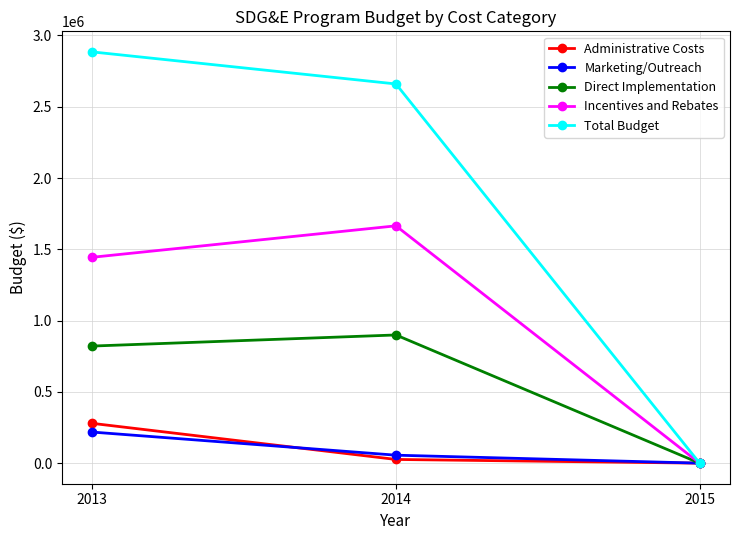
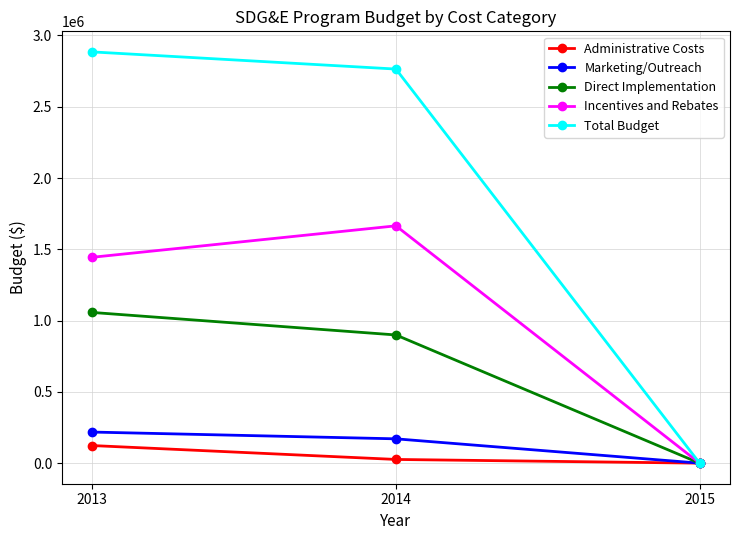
  {
    "Administrative Costs": {
-     "2013": 280000,
+     "2013": 120000,
      "2014": 30000
    },
    "Marketing/Outreach": {
      "2013": 220000,
-     "2014": 60000
+     "2014": 170000
    },
    "Direct Implementation": {
-     "2013": 820000,
+     "2013": 1060000,
      "2014": 900000
    },
    "Incentives and Rebates": {
      "2013": 1440000,
      "2014": 1660000
    },
    "Total Budget": {
      "2013": 2880000,
-     "2014": 2660000
+     "2014": 2760000
    }
  }
